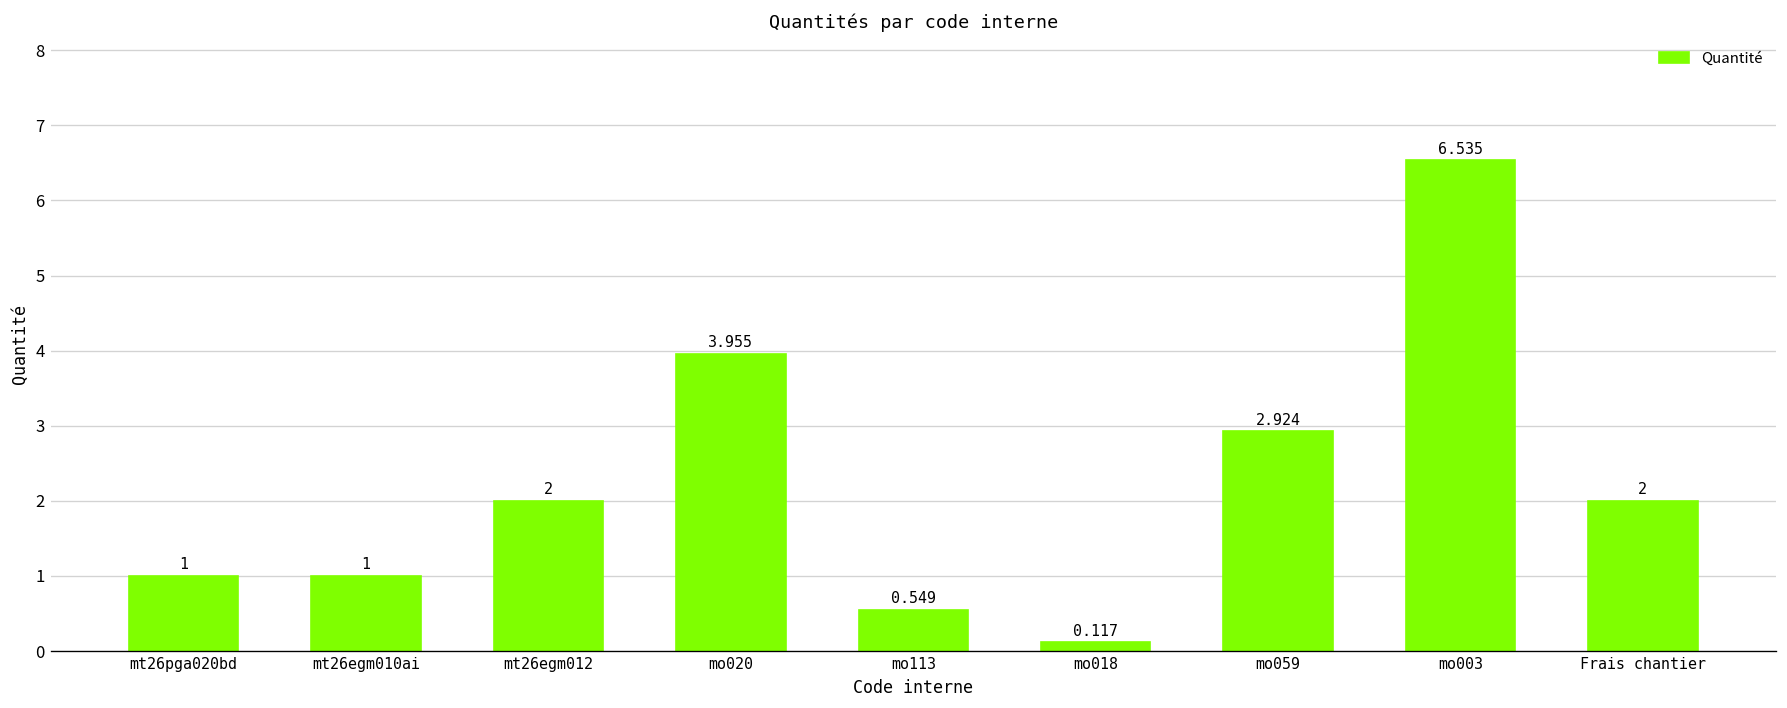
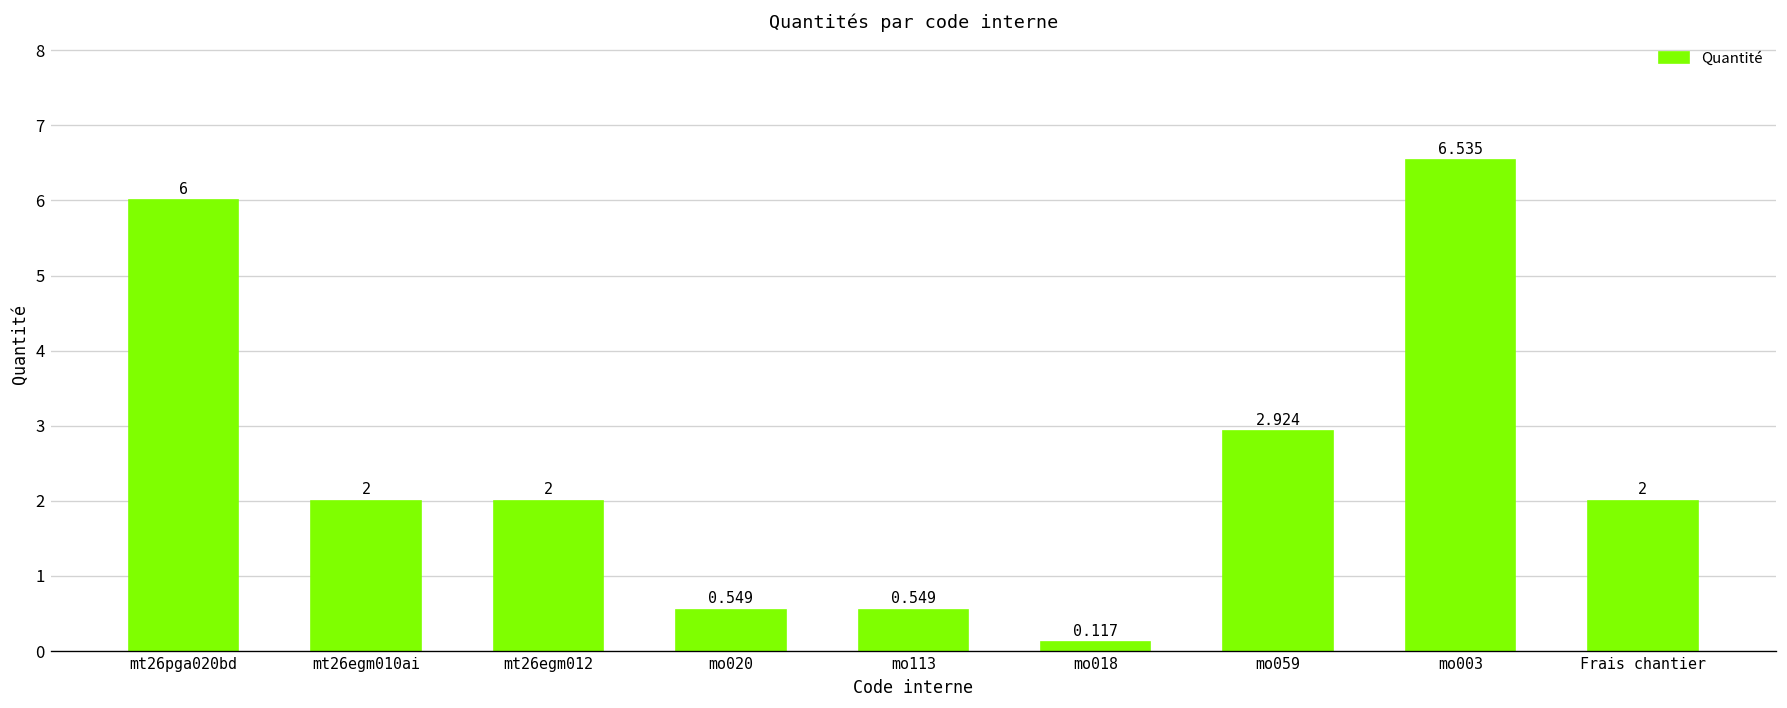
  {
-   "mt26pga020bd": 1,
-   "mt26egm010ai": 1,
+   "mt26pga020bd": 6,
+   "mt26egm010ai": 2,
    "mt26egm012": 2,
-   "mo020": 3.955,
+   "mo020": 0.549,
    "mo113": 0.549,
    "mo018": 0.117,
    "mo059": 2.924,
    "mo003": 6.535,
    "Frais chantier": 2
  }
